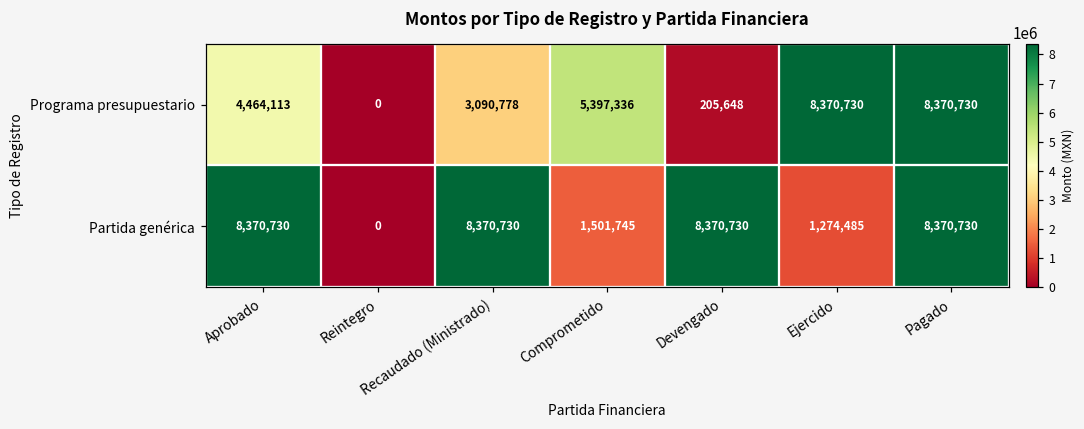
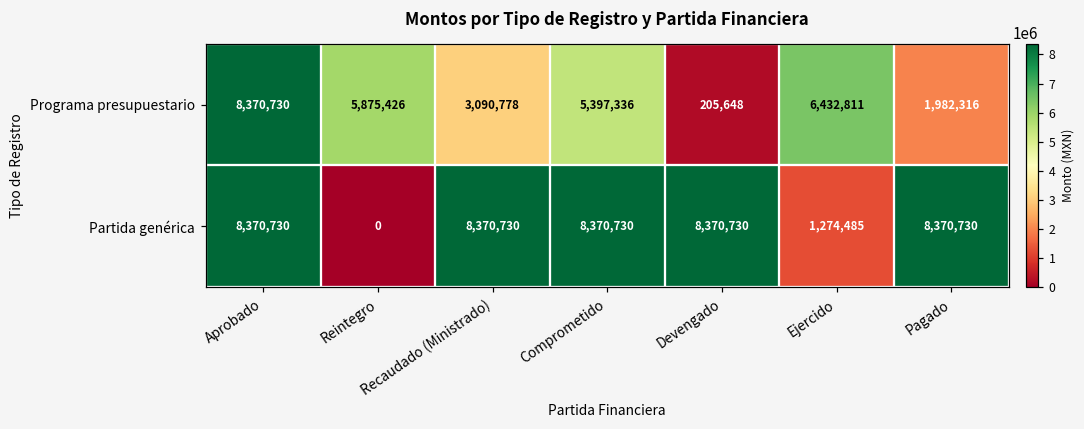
  {
    "Programa presupuestario": {
-     "Aprobado": "4,464,113",
-     "Reintegro": "0",
+     "Aprobado": "8,370,730",
+     "Reintegro": "5,875,426",
      "Recaudado (Ministrado)": "3,090,778",
      "Comprometido": "5,397,336",
      "Devengado": "205,648",
-     "Ejercido": "8,370,730",
-     "Pagado": "8,370,730"
+     "Ejercido": "6,432,811",
+     "Pagado": "1,982,316"
    },
    "Partida genérica": {
      "Aprobado": "8,370,730",
      "Reintegro": "0",
      "Recaudado (Ministrado)": "8,370,730",
-     "Comprometido": "1,501,745",
+     "Comprometido": "8,370,730",
      "Devengado": "8,370,730",
      "Ejercido": "1,274,485",
      "Pagado": "8,370,730"
    }
  }
